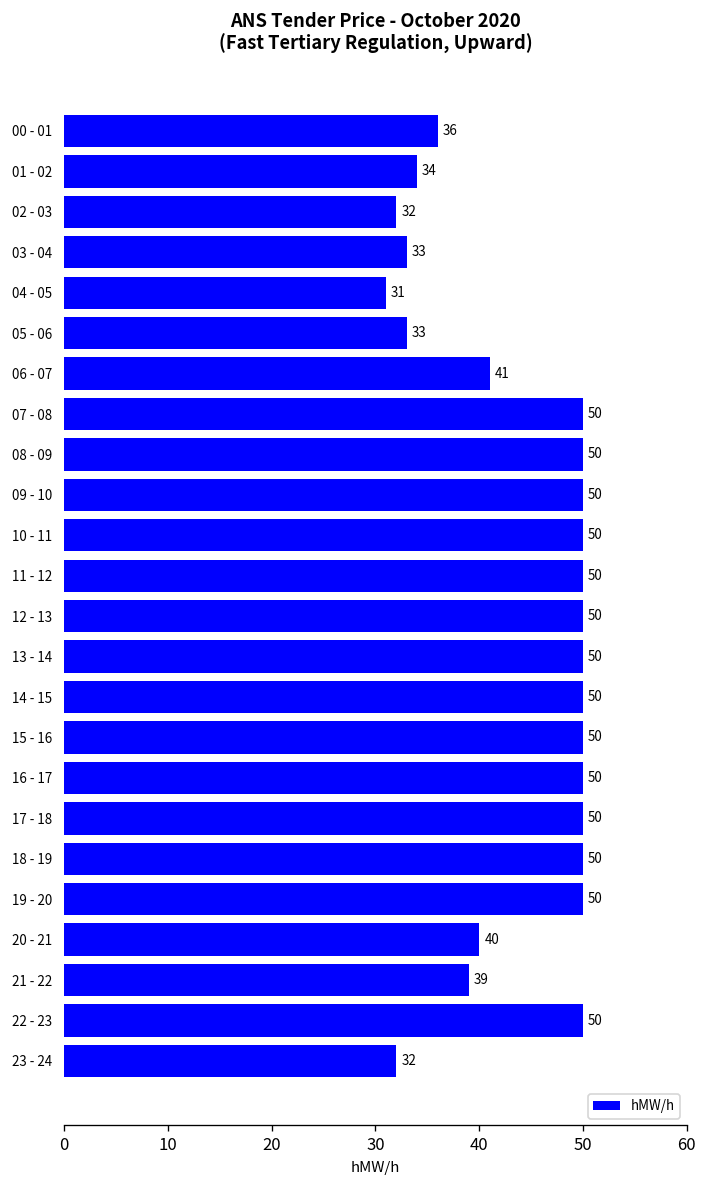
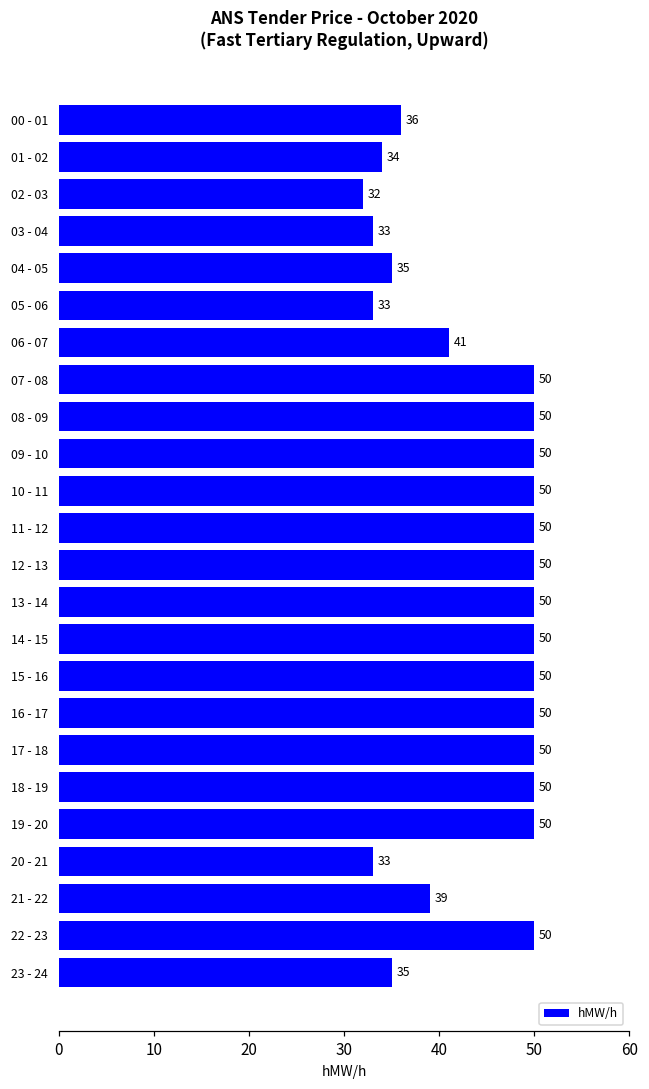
  {
    "00 - 01": 36,
    "01 - 02": 34,
    "02 - 03": 32,
    "03 - 04": 33,
-   "04 - 05": 31,
+   "04 - 05": 35,
    "05 - 06": 33,
    "06 - 07": 41,
    "07 - 08": 50,
    "08 - 09": 50,
    "09 - 10": 50,
    "10 - 11": 50,
    "11 - 12": 50,
    "12 - 13": 50,
    "13 - 14": 50,
    "14 - 15": 50,
    "15 - 16": 50,
    "16 - 17": 50,
    "17 - 18": 50,
    "18 - 19": 50,
    "19 - 20": 50,
-   "20 - 21": 40,
+   "20 - 21": 33,
    "21 - 22": 39,
    "22 - 23": 50,
-   "23 - 24": 32
+   "23 - 24": 35
  }
